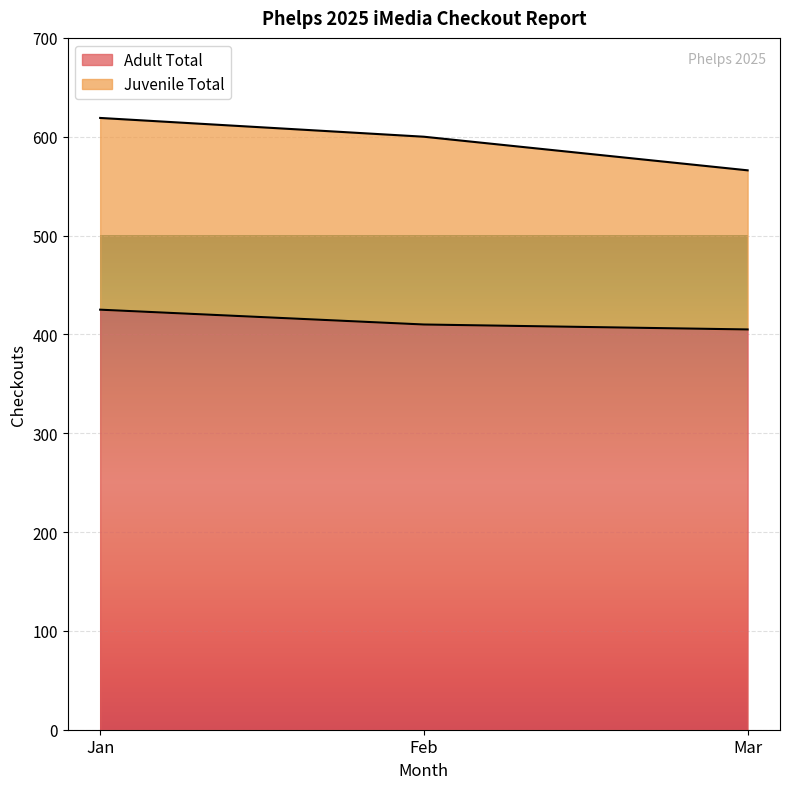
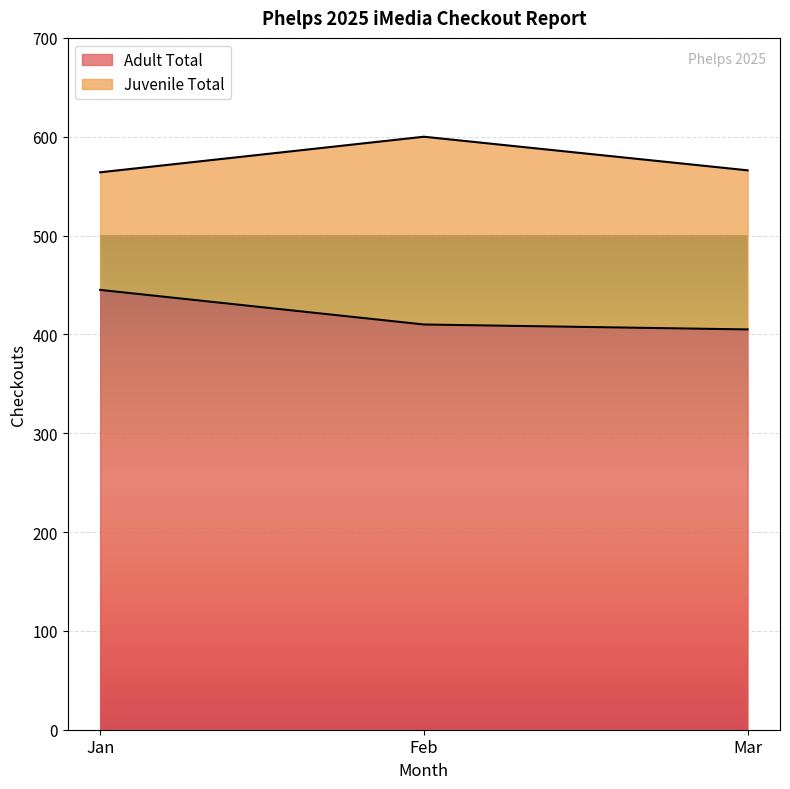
  {
    "Adult Total": {
-     "Jan": 430,
+     "Jan": 450,
      "Feb": 410,
      "Mar": 410
    },
    "Juvenile Total": {
-     "Jan": 190,
+     "Jan": 120,
      "Feb": 190,
      "Mar": 160
    }
  }
